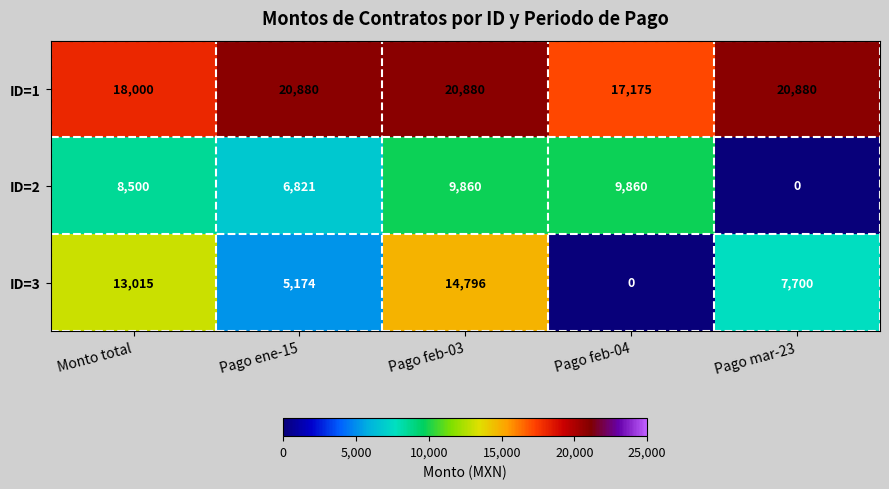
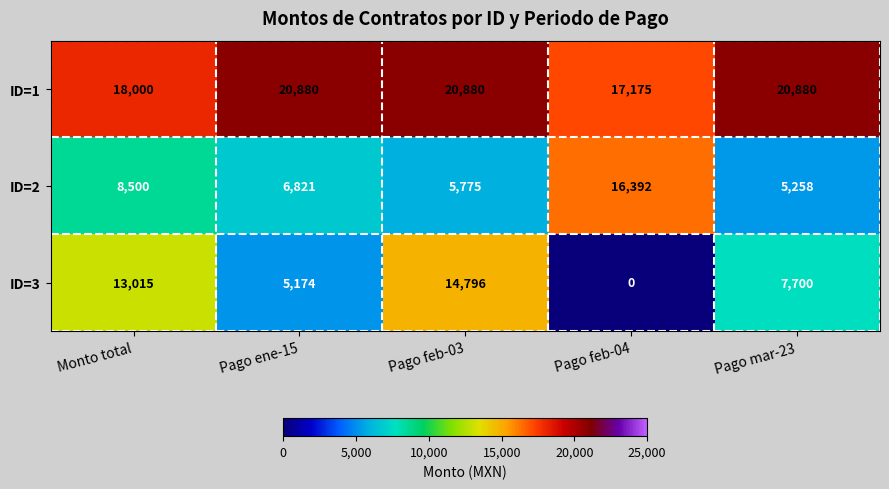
  {
    "ID=1": {
      "Monto total": "18,000",
      "Pago ene-15": "20,880",
      "Pago feb-03": "20,880",
      "Pago feb-04": "17,175",
      "Pago mar-23": "20,880"
    },
    "ID=2": {
      "Monto total": "8,500",
      "Pago ene-15": "6,821",
-     "Pago feb-03": "9,860",
-     "Pago feb-04": "9,860",
-     "Pago mar-23": "0"
+     "Pago feb-03": "5,775",
+     "Pago feb-04": "16,392",
+     "Pago mar-23": "5,258"
    },
    "ID=3": {
      "Monto total": "13,015",
      "Pago ene-15": "5,174",
      "Pago feb-03": "14,796",
      "Pago feb-04": "0",
      "Pago mar-23": "7,700"
    }
  }
